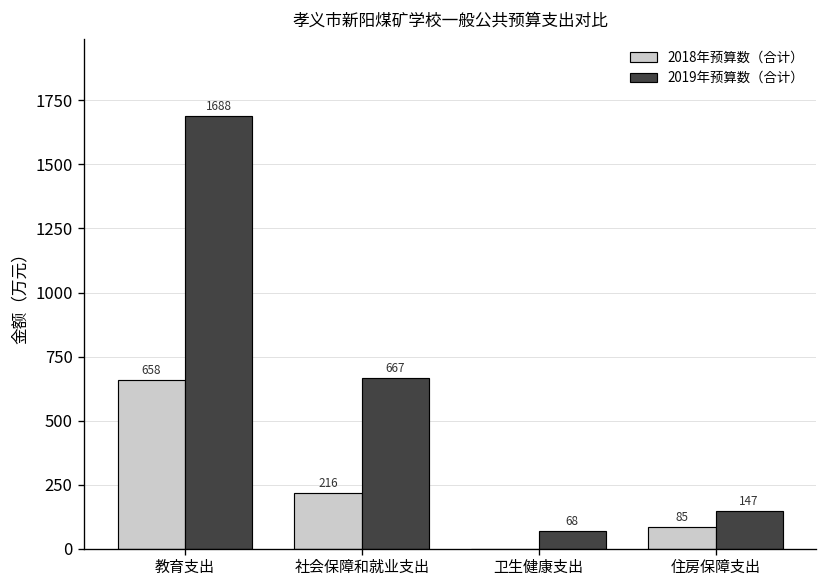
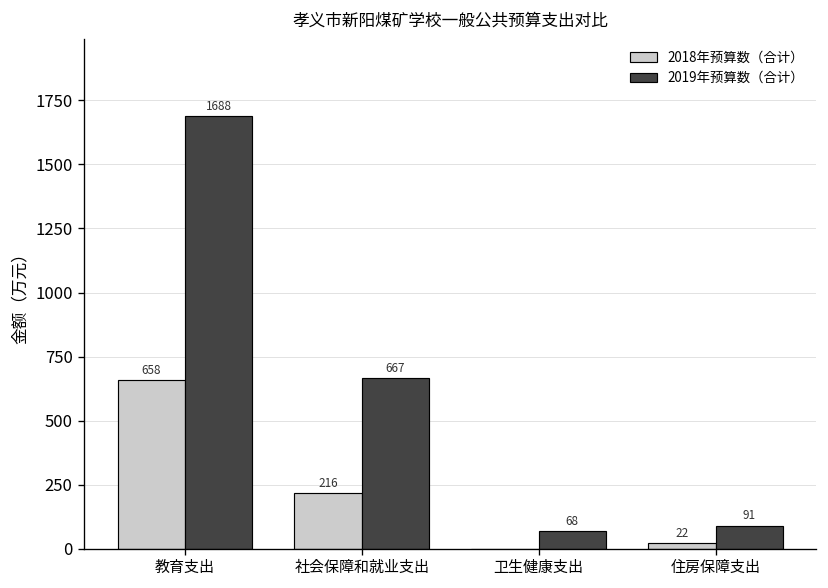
  {
    "2018年预算数（合计）": {
      "教育支出": 658,
      "社会保障和就业支出": 216,
-     "住房保障支出": 85
+     "住房保障支出": 22
    },
    "2019年预算数（合计）": {
      "教育支出": 1688,
      "社会保障和就业支出": 667,
      "卫生健康支出": 68,
-     "住房保障支出": 147
+     "住房保障支出": 91
    }
  }
